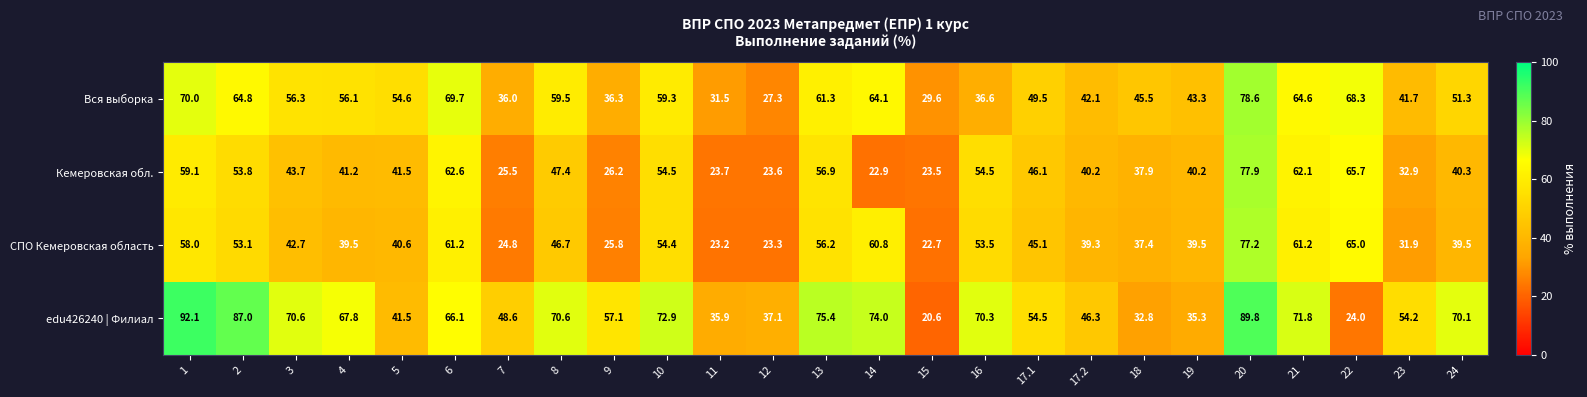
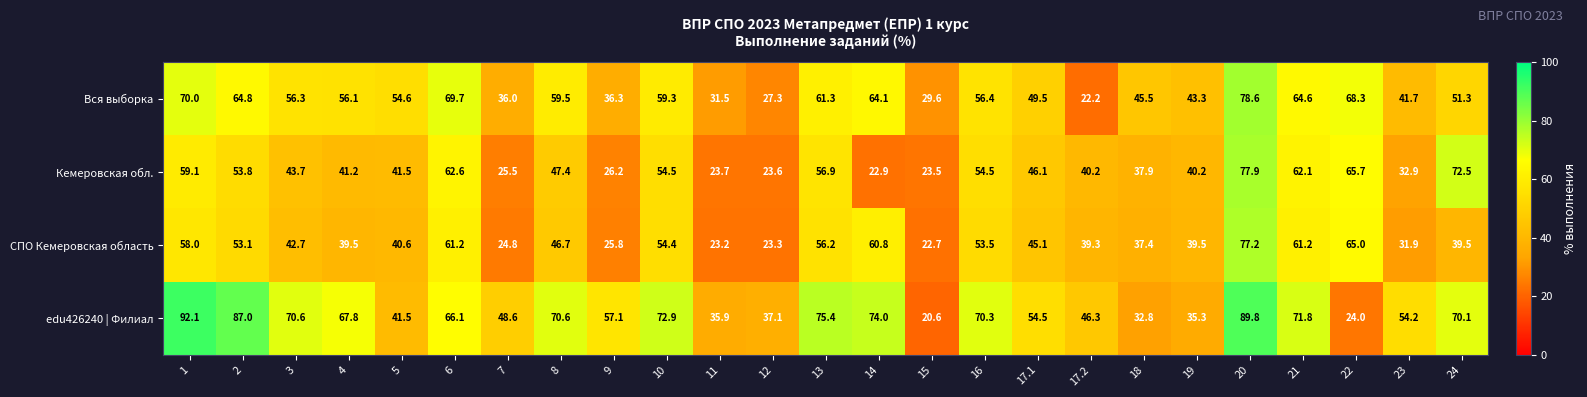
  {
    "Вся выборка": {
      "1": 70.0,
      "2": 64.8,
      "3": 56.3,
      "4": 56.1,
      "5": 54.6,
      "6": 69.7,
      "7": 36.0,
      "8": 59.5,
      "9": 36.3,
      "10": 59.3,
      "11": 31.5,
      "12": 27.3,
      "13": 61.3,
      "14": 64.1,
      "15": 29.6,
-     "16": 36.6,
+     "16": 56.4,
      "17.1": 49.5,
-     "17.2": 42.1,
+     "17.2": 22.2,
      "18": 45.5,
      "19": 43.3,
      "20": 78.6,
      "21": 64.6,
      "22": 68.3,
      "23": 41.7,
      "24": 51.3
    },
    "Кемеровская обл.": {
      "1": 59.1,
      "2": 53.8,
      "3": 43.7,
      "4": 41.2,
      "5": 41.5,
      "6": 62.6,
      "7": 25.5,
      "8": 47.4,
      "9": 26.2,
      "10": 54.5,
      "11": 23.7,
      "12": 23.6,
      "13": 56.9,
      "14": 22.9,
      "15": 23.5,
      "16": 54.5,
      "17.1": 46.1,
      "17.2": 40.2,
      "18": 37.9,
      "19": 40.2,
      "20": 77.9,
      "21": 62.1,
      "22": 65.7,
      "23": 32.9,
-     "24": 40.3
+     "24": 72.5
    },
    "СПО Кемеровская область": {
      "1": 58.0,
      "2": 53.1,
      "3": 42.7,
      "4": 39.5,
      "5": 40.6,
      "6": 61.2,
      "7": 24.8,
      "8": 46.7,
      "9": 25.8,
      "10": 54.4,
      "11": 23.2,
      "12": 23.3,
      "13": 56.2,
      "14": 60.8,
      "15": 22.7,
      "16": 53.5,
      "17.1": 45.1,
      "17.2": 39.3,
      "18": 37.4,
      "19": 39.5,
      "20": 77.2,
      "21": 61.2,
      "22": 65.0,
      "23": 31.9,
      "24": 39.5
    },
    "edu426240 | Филиал": {
      "1": 92.1,
      "2": 87.0,
      "3": 70.6,
      "4": 67.8,
      "5": 41.5,
      "6": 66.1,
      "7": 48.6,
      "8": 70.6,
      "9": 57.1,
      "10": 72.9,
      "11": 35.9,
      "12": 37.1,
      "13": 75.4,
      "14": 74.0,
      "15": 20.6,
      "16": 70.3,
      "17.1": 54.5,
      "17.2": 46.3,
      "18": 32.8,
      "19": 35.3,
      "20": 89.8,
      "21": 71.8,
      "22": 24.0,
      "23": 54.2,
      "24": 70.1
    }
  }
